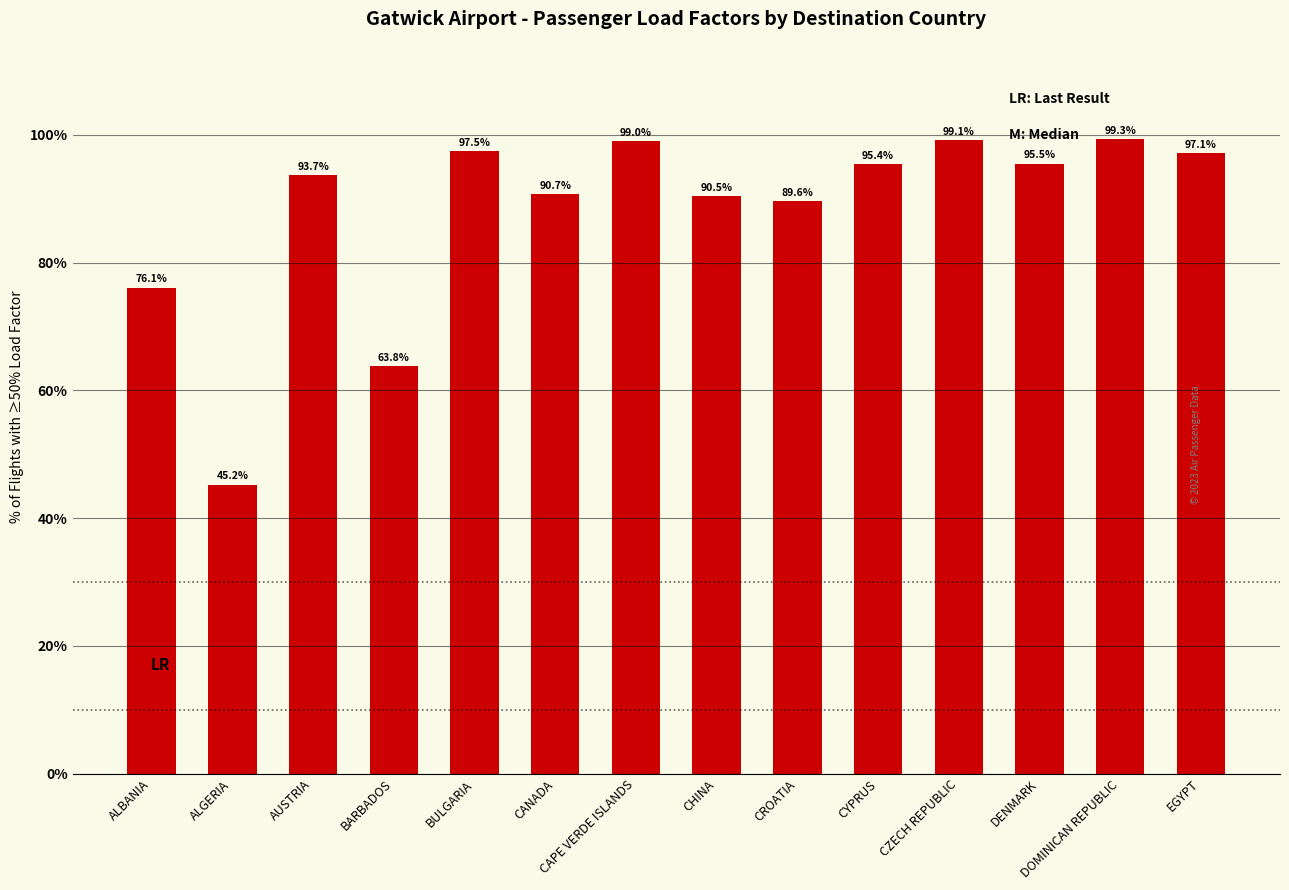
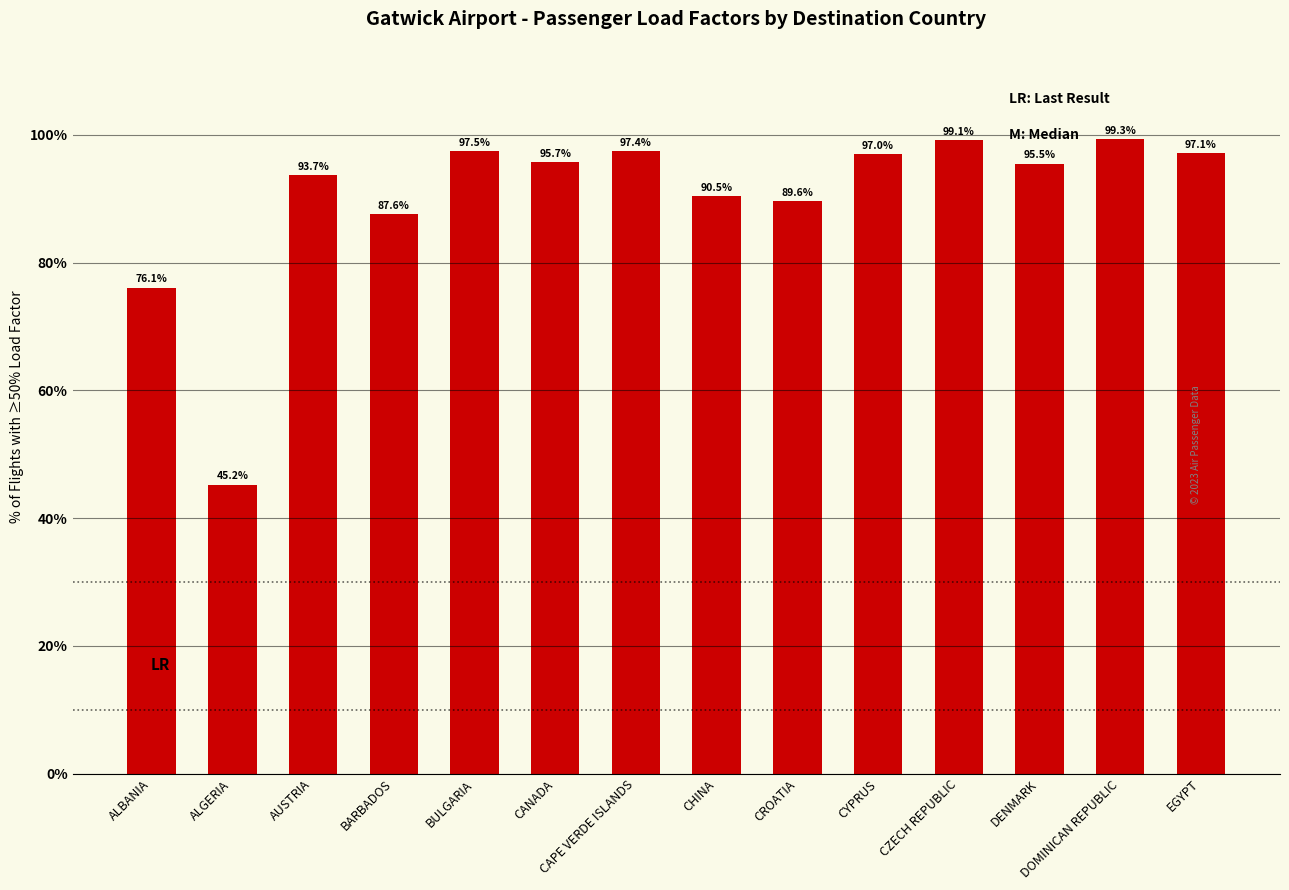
  {
    "ALBANIA": "76.1%",
    "ALGERIA": "45.2%",
    "AUSTRIA": "93.7%",
-   "BARBADOS": "63.8%",
+   "BARBADOS": "87.6%",
    "BULGARIA": "97.5%",
-   "CANADA": "90.7%",
-   "CAPE VERDE ISLANDS": "99.0%",
+   "CANADA": "95.7%",
+   "CAPE VERDE ISLANDS": "97.4%",
    "CHINA": "90.5%",
    "CROATIA": "89.6%",
-   "CYPRUS": "95.4%",
+   "CYPRUS": "97.0%",
    "CZECH REPUBLIC": "99.1%",
    "DENMARK": "95.5%",
    "DOMINICAN REPUBLIC": "99.3%",
    "EGYPT": "97.1%"
  }
